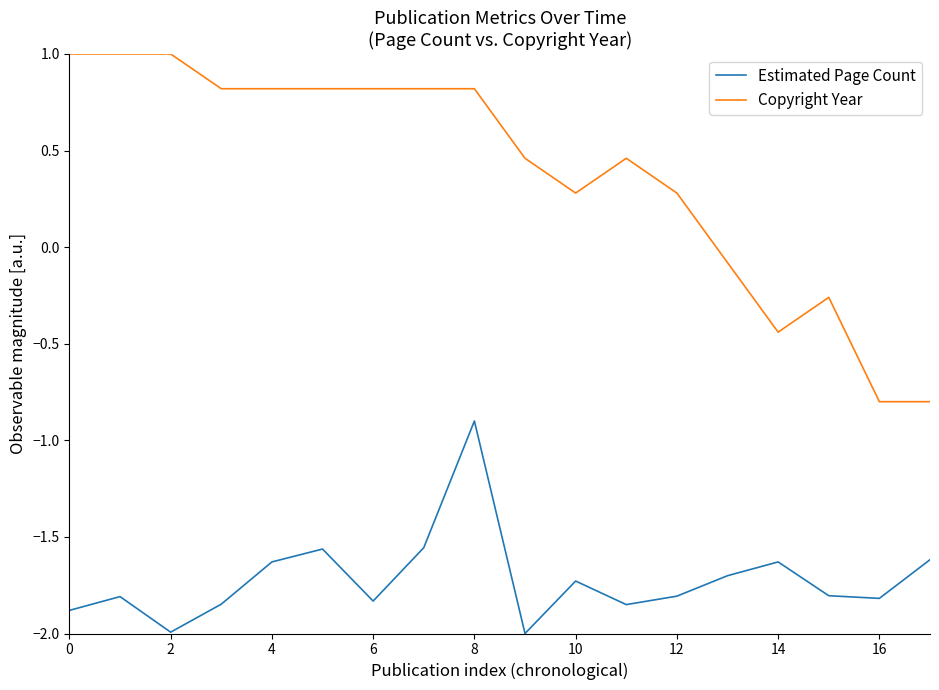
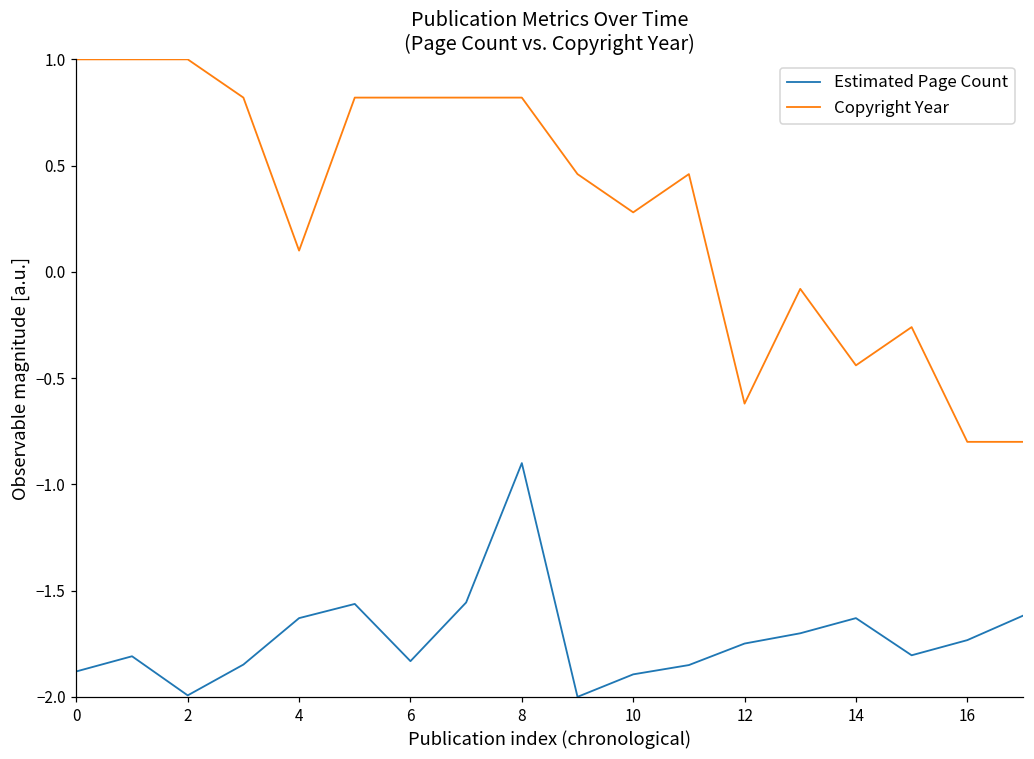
  {
    "Estimated Page Count": {
      "0": -1.88,
      "2": -1.99,
      "4": -1.63,
      "6": -1.83,
      "8": -0.90,
-     "10": -1.73,
-     "12": -1.81,
+     "10": -1.89,
+     "12": -1.75,
      "14": -1.63,
-     "16": -1.82
+     "16": -1.73
    },
    "Copyright Year": {
      "0": 1.00,
      "2": 1.00,
-     "4": 0.82,
+     "4": 0.10,
      "6": 0.82,
      "8": 0.82,
      "10": 0.28,
-     "12": 0.28,
+     "12": -0.62,
      "14": -0.44,
      "16": -0.80
    }
  }
